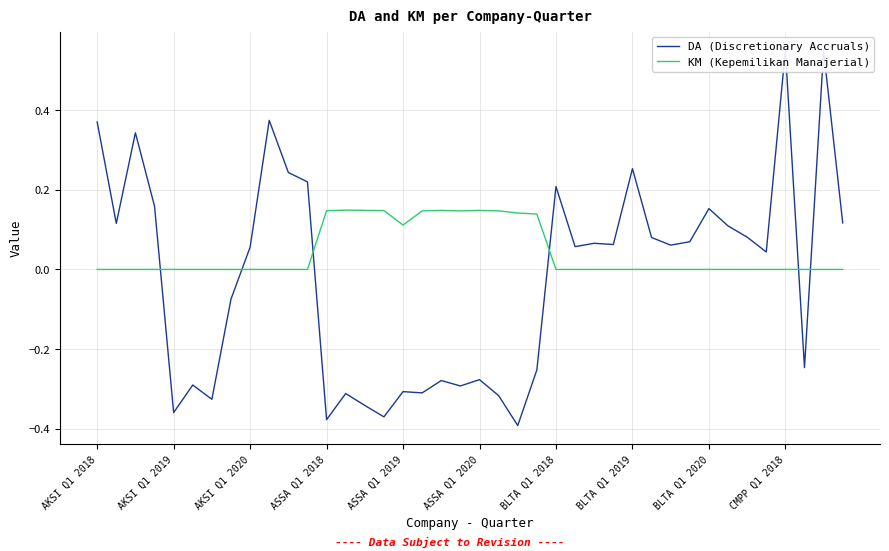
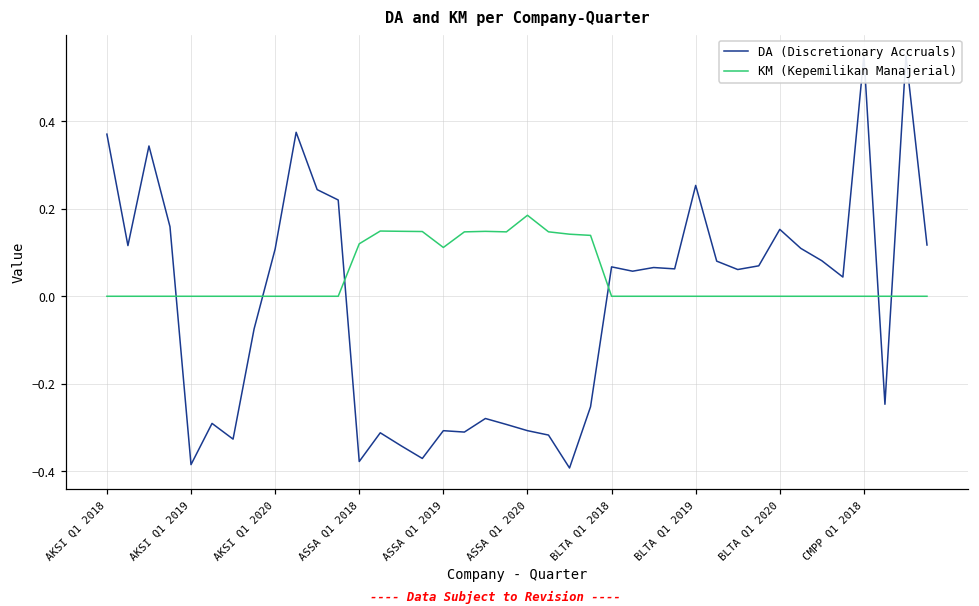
  {
    "DA (Discretionary Accruals)": {
      "AKSI Q1 2018": 0.37,
-     "AKSI Q1 2019": -0.36,
-     "AKSI Q1 2020": 0.06,
+     "AKSI Q1 2019": -0.38,
+     "AKSI Q1 2020": 0.11,
      "ASSA Q1 2018": -0.38,
      "ASSA Q1 2019": -0.31,
-     "ASSA Q1 2020": -0.28,
-     "BLTA Q1 2018": 0.21,
+     "ASSA Q1 2020": -0.31,
+     "BLTA Q1 2018": 0.07,
      "BLTA Q1 2019": 0.25,
      "BLTA Q1 2020": 0.15
    },
    "KM (Kepemilikan Manajerial)": {
      "AKSI Q1 2018": 0.00,
      "AKSI Q1 2019": 0.00,
      "AKSI Q1 2020": 0.00,
-     "ASSA Q1 2018": 0.15,
+     "ASSA Q1 2018": 0.12,
      "ASSA Q1 2019": 0.11,
-     "ASSA Q1 2020": 0.15,
+     "ASSA Q1 2020": 0.19,
      "BLTA Q1 2018": 0.00,
      "BLTA Q1 2019": 0.00,
      "BLTA Q1 2020": 0.00,
      "CMPP Q1 2018": 0.00
    }
  }
